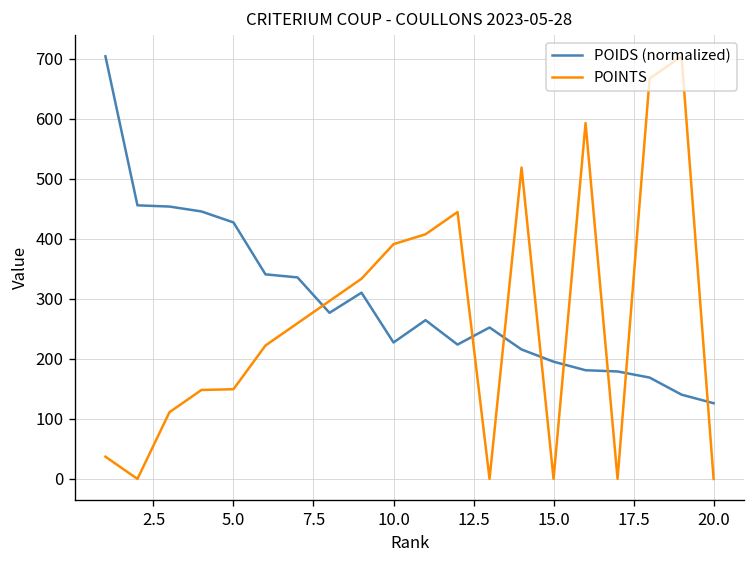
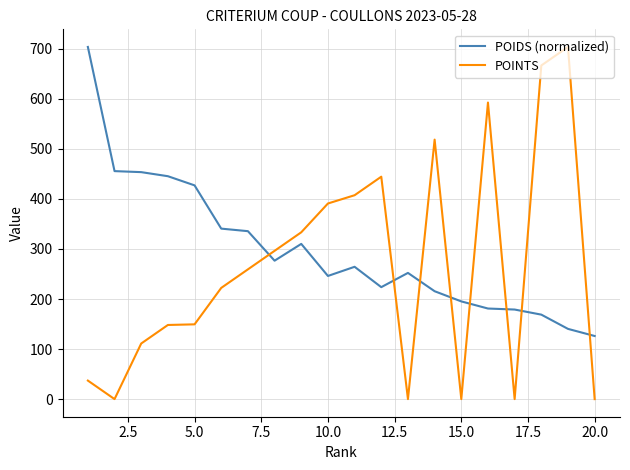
  {
    "POIDS (normalized)": {
      "5.0": 430,
-     "10.0": 230,
+     "10.0": 250,
      "15.0": 200,
      "20.0": 130
    },
    "POINTS": {
      "5.0": 150,
      "10.0": 390,
      "15.0": 0,
      "20.0": 0
    }
  }
